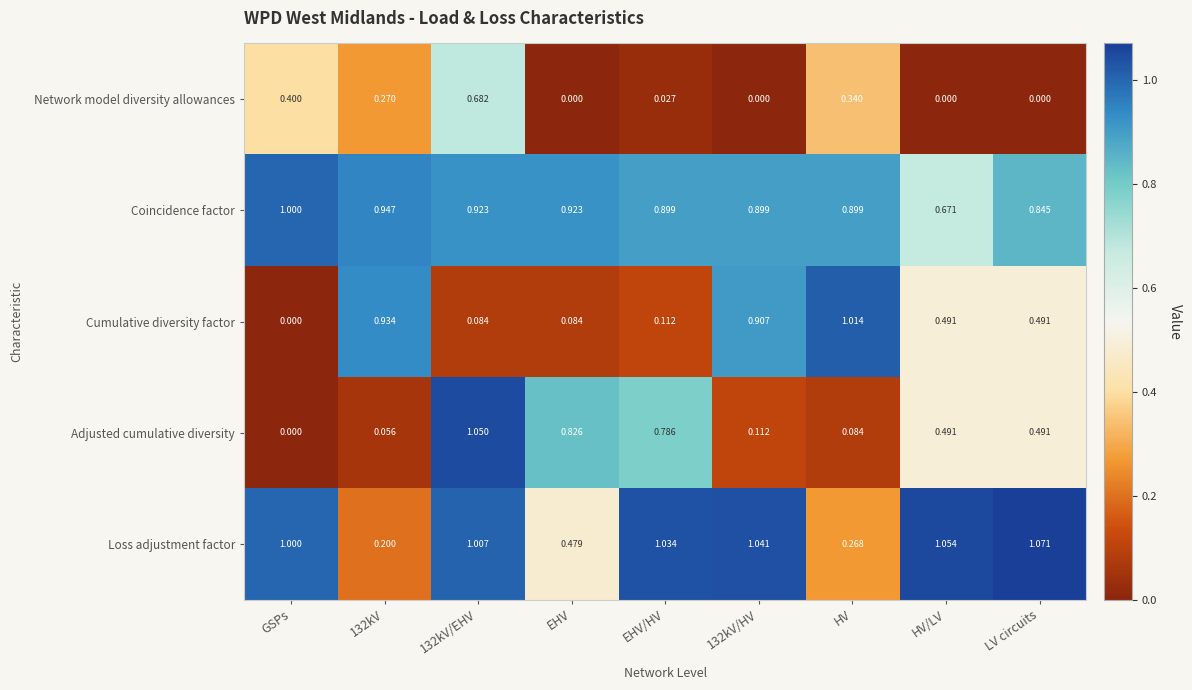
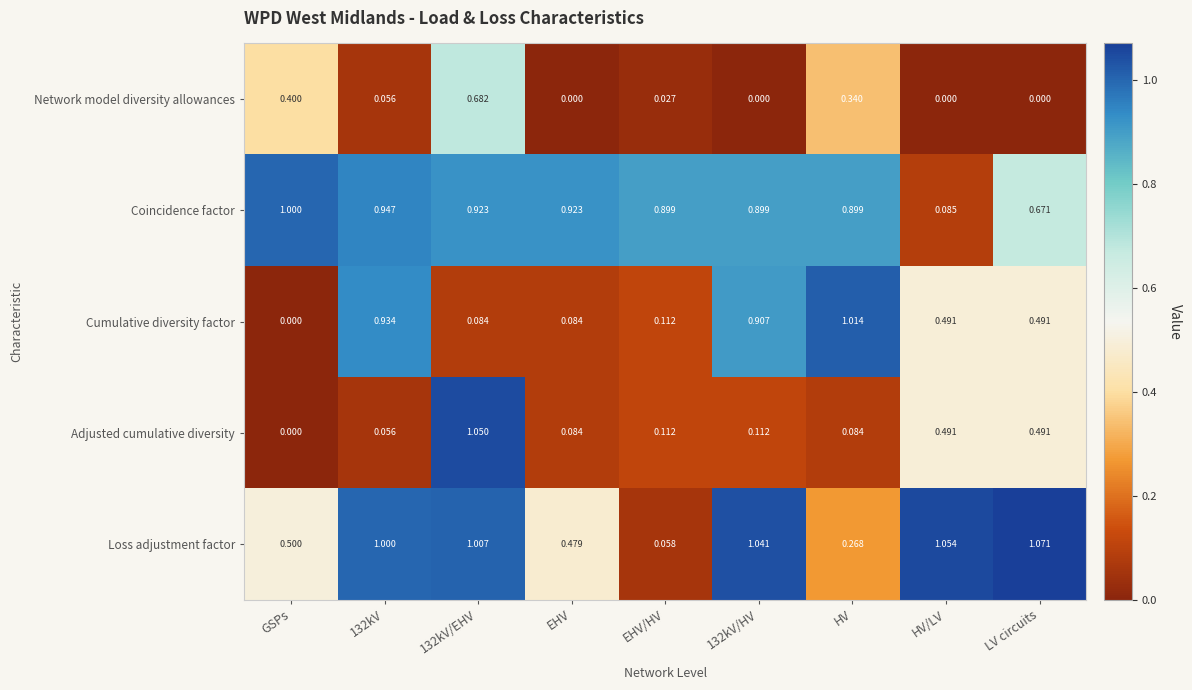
  {
    "Network model diversity allowances": {
      "GSPs": 0.400,
-     "132kV": 0.270,
+     "132kV": 0.056,
      "132kV/EHV": 0.682,
      "EHV": 0.000,
      "EHV/HV": 0.027,
      "132kV/HV": 0.000,
      "HV": 0.340,
      "HV/LV": 0.000,
      "LV circuits": 0.000
    },
    "Coincidence factor": {
      "GSPs": 1.000,
      "132kV": 0.947,
      "132kV/EHV": 0.923,
      "EHV": 0.923,
      "EHV/HV": 0.899,
      "132kV/HV": 0.899,
      "HV": 0.899,
-     "HV/LV": 0.671,
-     "LV circuits": 0.845
+     "HV/LV": 0.085,
+     "LV circuits": 0.671
    },
    "Cumulative diversity factor": {
      "GSPs": 0.000,
      "132kV": 0.934,
      "132kV/EHV": 0.084,
      "EHV": 0.084,
      "EHV/HV": 0.112,
      "132kV/HV": 0.907,
      "HV": 1.014,
      "HV/LV": 0.491,
      "LV circuits": 0.491
    },
    "Adjusted cumulative diversity": {
      "GSPs": 0.000,
      "132kV": 0.056,
      "132kV/EHV": 1.050,
-     "EHV": 0.826,
-     "EHV/HV": 0.786,
+     "EHV": 0.084,
+     "EHV/HV": 0.112,
      "132kV/HV": 0.112,
      "HV": 0.084,
      "HV/LV": 0.491,
      "LV circuits": 0.491
    },
    "Loss adjustment factor": {
-     "GSPs": 1.000,
-     "132kV": 0.200,
+     "GSPs": 0.500,
+     "132kV": 1.000,
      "132kV/EHV": 1.007,
      "EHV": 0.479,
-     "EHV/HV": 1.034,
+     "EHV/HV": 0.058,
      "132kV/HV": 1.041,
      "HV": 0.268,
      "HV/LV": 1.054,
      "LV circuits": 1.071
    }
  }
